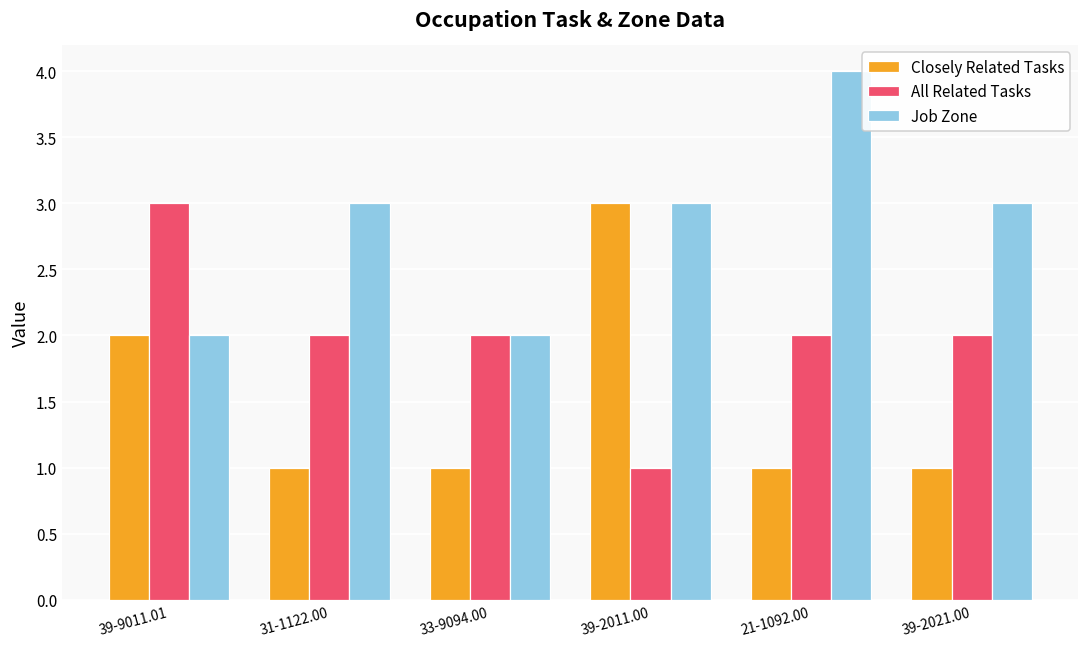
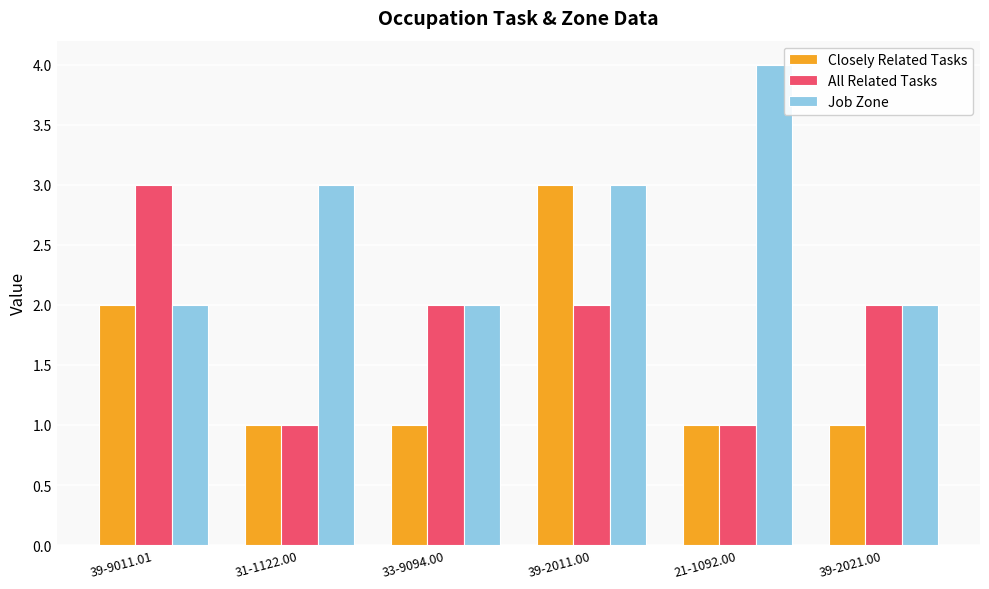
  {
    "Closely Related Tasks": {
      "39-9011.01": 2,
      "31-1122.00": 1,
      "33-9094.00": 1,
      "39-2011.00": 3,
      "21-1092.00": 1,
      "39-2021.00": 1
    },
    "All Related Tasks": {
      "39-9011.01": 3,
-     "31-1122.00": 2,
+     "31-1122.00": 1,
      "33-9094.00": 2,
-     "39-2011.00": 1,
-     "21-1092.00": 2,
+     "39-2011.00": 2,
+     "21-1092.00": 1,
      "39-2021.00": 2
    },
    "Job Zone": {
      "39-9011.01": 2,
      "31-1122.00": 3,
      "33-9094.00": 2,
      "39-2011.00": 3,
      "21-1092.00": 4,
-     "39-2021.00": 3
+     "39-2021.00": 2
    }
  }
